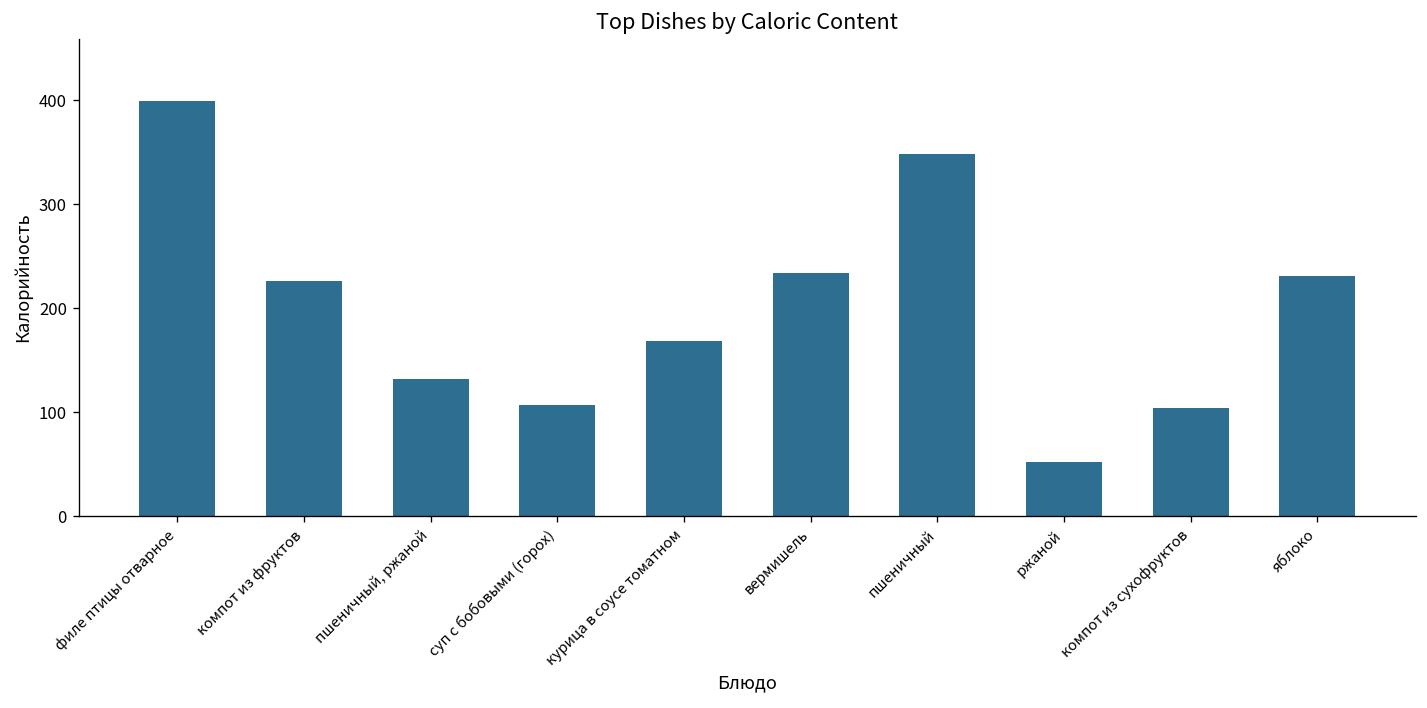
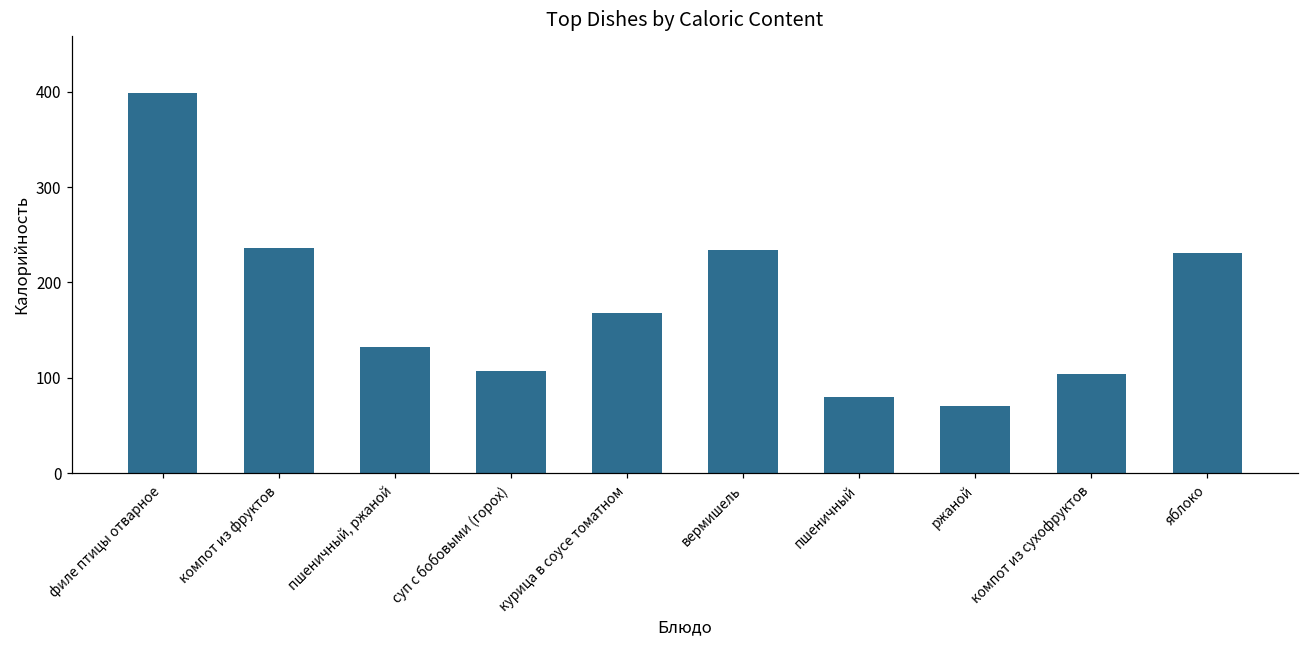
  {
    "филе птицы отварное": 400,
-   "компот из фруктов": 230,
+   "компот из фруктов": 240,
    "пшеничный, ржаной": 130,
    "суп с бобовыми (горох)": 110,
    "курица в соусе томатном": 170,
    "вермишель": 230,
-   "пшеничный": 350,
-   "ржаной": 50,
+   "пшеничный": 80,
+   "ржаной": 70,
    "компот из сухофруктов": 100,
    "яблоко": 230
  }
